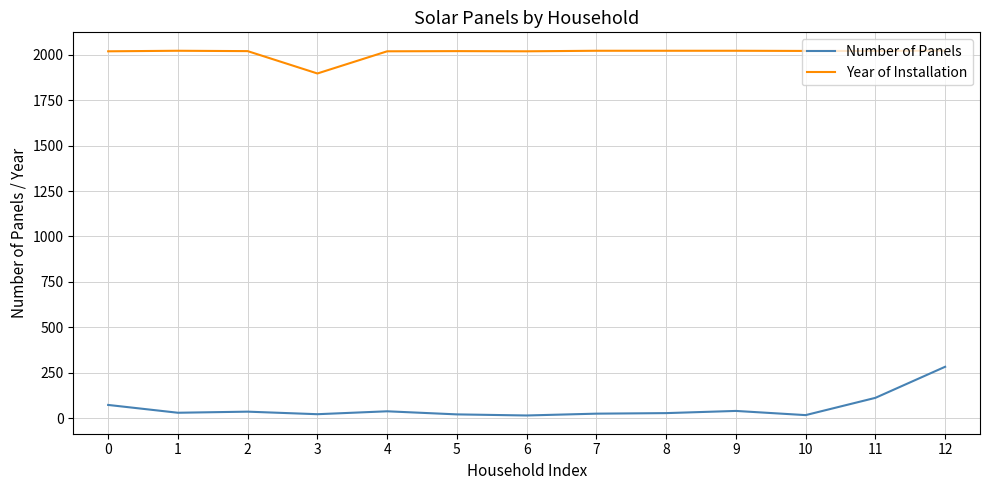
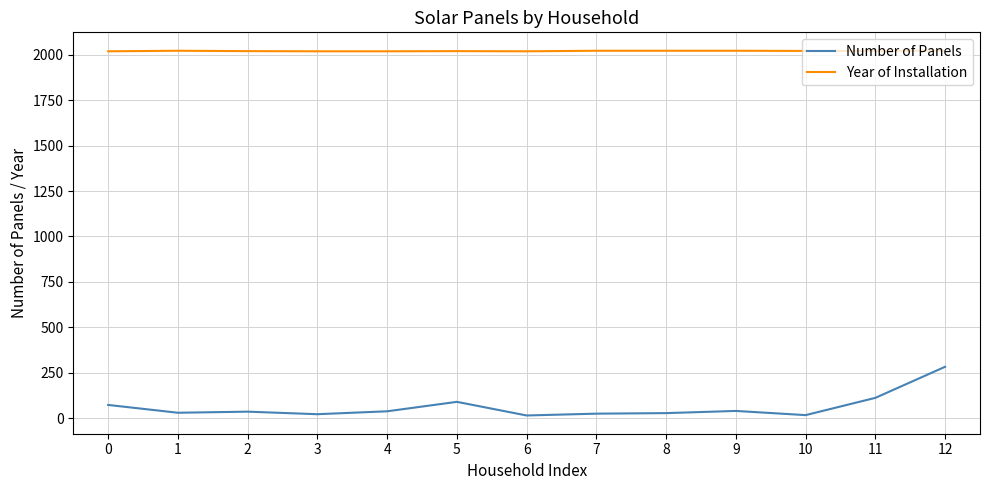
  {
    "Number of Panels": {
      "0": 70,
      "1": 30,
      "2": 40,
      "3": 20,
      "4": 40,
-     "5": 20,
+     "5": 90,
      "6": 20,
      "7": 30,
      "8": 30,
      "9": 40,
      "10": 20,
      "11": 110,
      "12": 280
    },
    "Year of Installation": {
      "0": 2020,
      "1": 2020,
      "2": 2020,
-     "3": 1900,
+     "3": 2020,
      "4": 2020,
      "5": 2020,
      "6": 2020,
      "7": 2020,
      "8": 2020,
      "9": 2020
    }
  }
